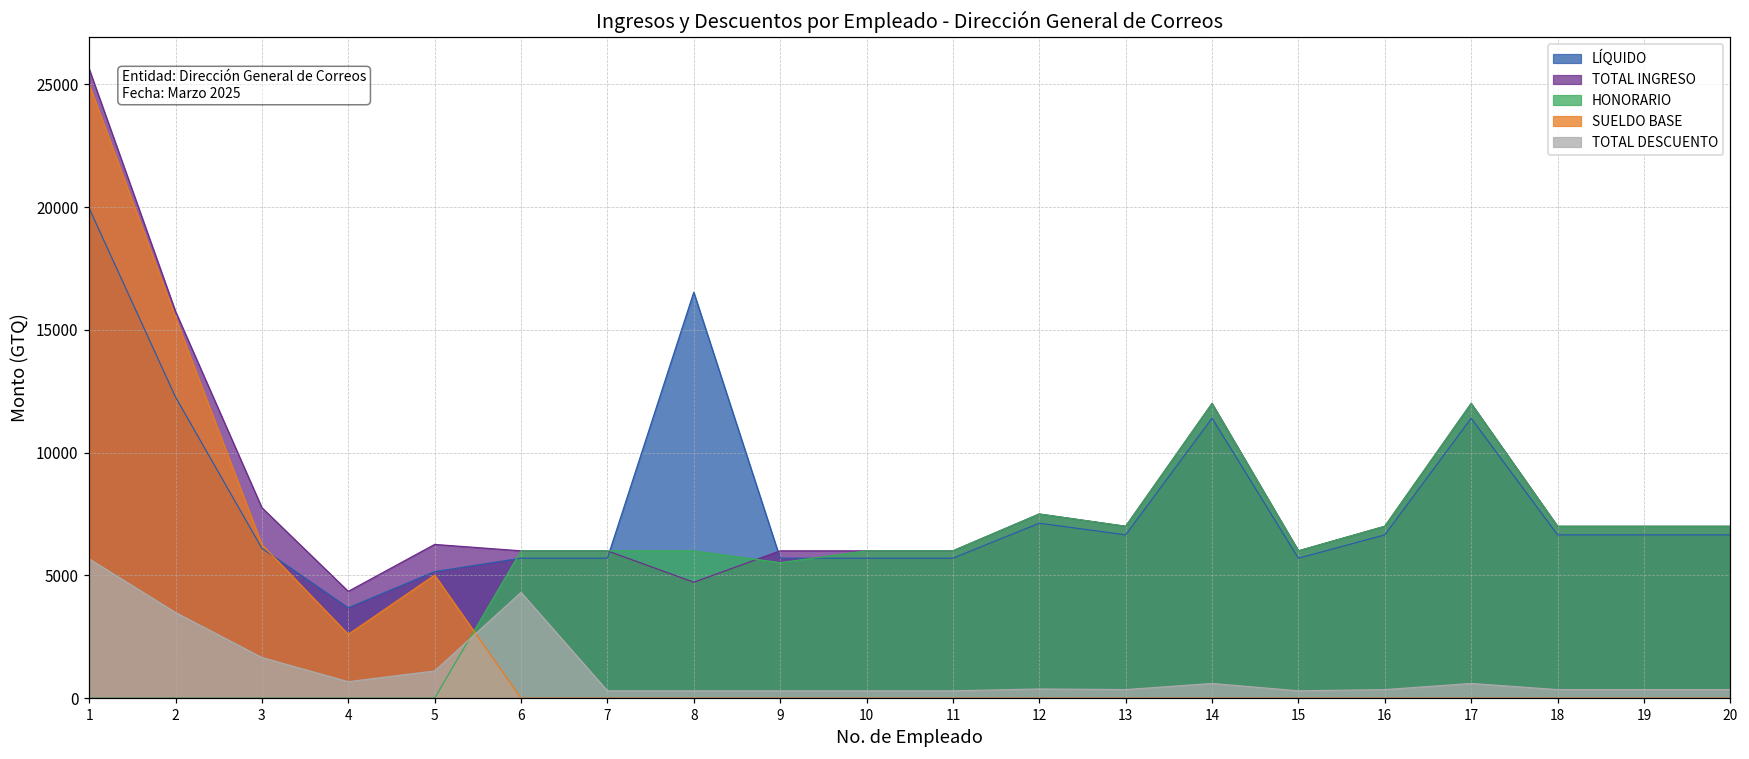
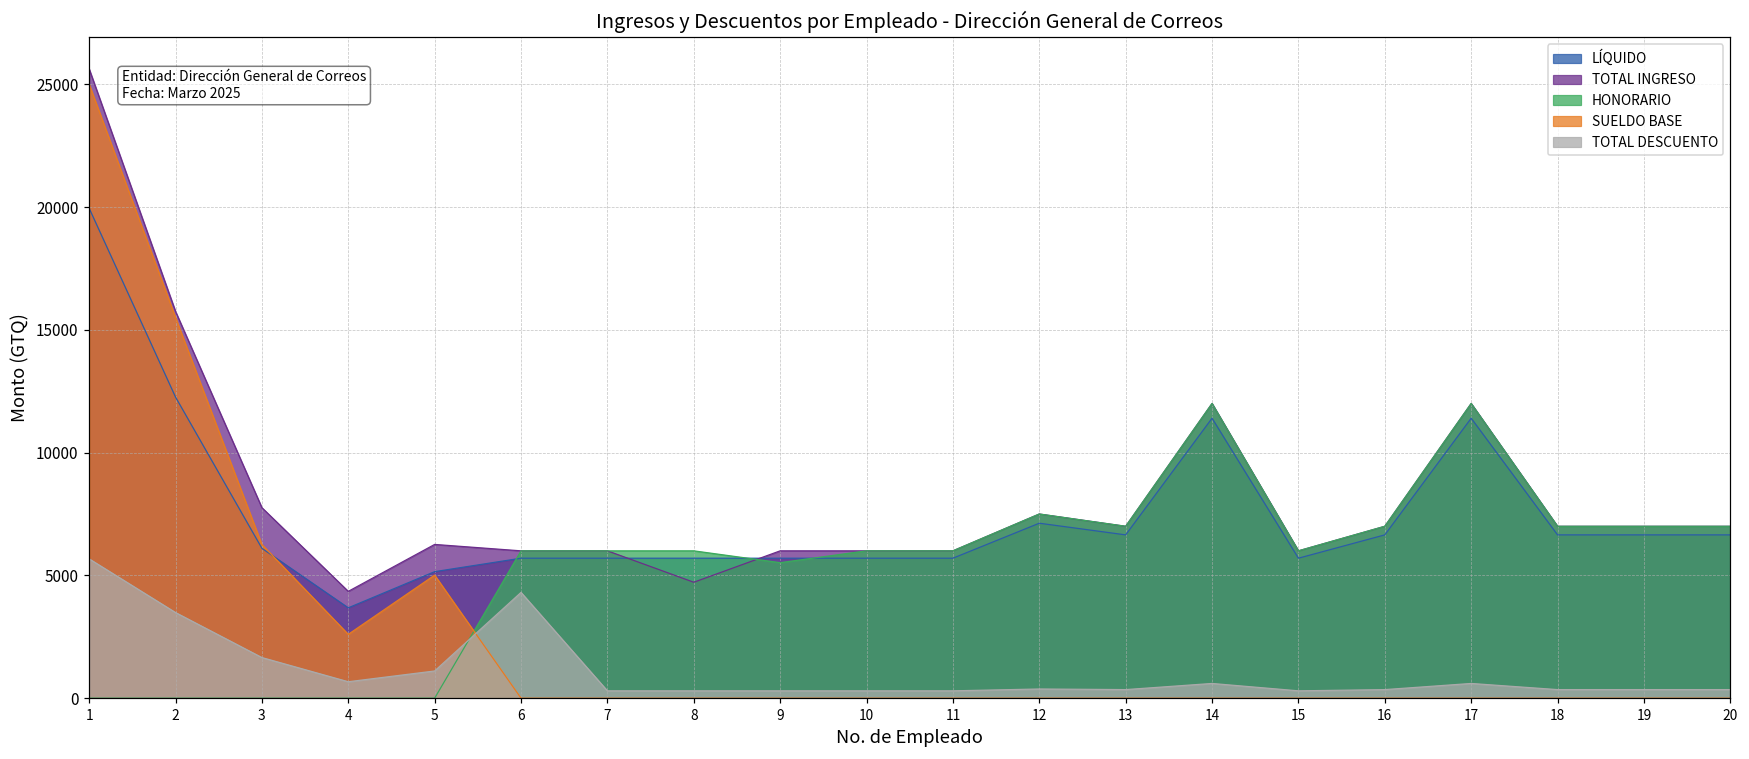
  {
    "LÍQUIDO": {
      "1": 20000,
      "2": 12300,
      "3": 6100,
      "4": 3700,
      "5": 5200,
      "6": 5700,
      "7": 5700,
-     "8": 16500,
+     "8": 5700,
      "9": 5700,
      "10": 5700,
      "11": 5700,
      "12": 7100,
      "13": 6700,
      "14": 11400,
      "15": 5700,
      "16": 6700,
      "17": 11400,
      "18": 6700,
      "19": 6700,
      "20": 6700
    },
    "TOTAL INGRESO": {
      "1": 25600,
      "2": 15800,
      "3": 7800,
      "4": 4400,
      "5": 6300,
      "8": 4700,
      "9": 6000
    },
    "HONORARIO": {
      "1": 0,
      "2": 0,
      "3": 0,
      "4": 0,
      "5": 0,
      "8": 6000,
      "9": 5500
    },
    "SUELDO BASE": {
      "1": 25000,
      "2": 15500,
      "3": 6300,
      "4": 2600,
      "5": 5000,
      "6": 0,
      "7": 0,
      "8": 0,
      "9": 0,
      "10": 0,
      "11": 0,
      "12": 0,
      "13": 0,
      "14": 0,
      "15": 0,
      "16": 0,
      "17": 0,
      "18": 0,
      "19": 0,
      "20": 0
    },
    "TOTAL DESCUENTO": {
      "1": 5700,
      "2": 3500,
      "3": 1700,
      "4": 700,
      "5": 1100,
      "6": 4300,
      "7": 300,
      "8": 300,
      "9": 300,
      "10": 300,
      "11": 300,
      "12": 400,
      "13": 400,
      "14": 600,
      "15": 300,
      "16": 400,
      "17": 600,
      "18": 400,
      "19": 400,
      "20": 400
    }
  }
